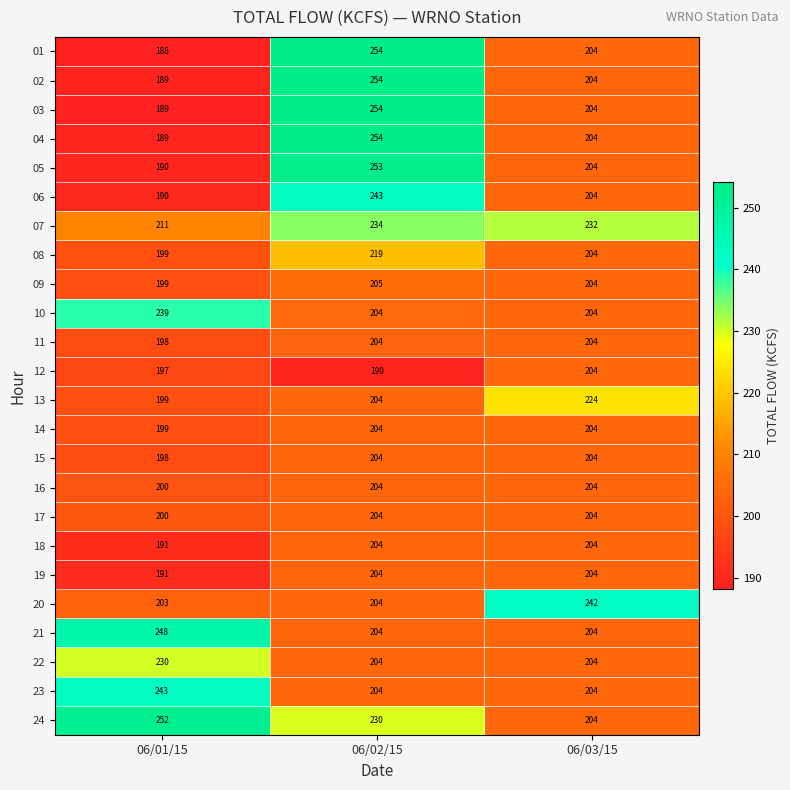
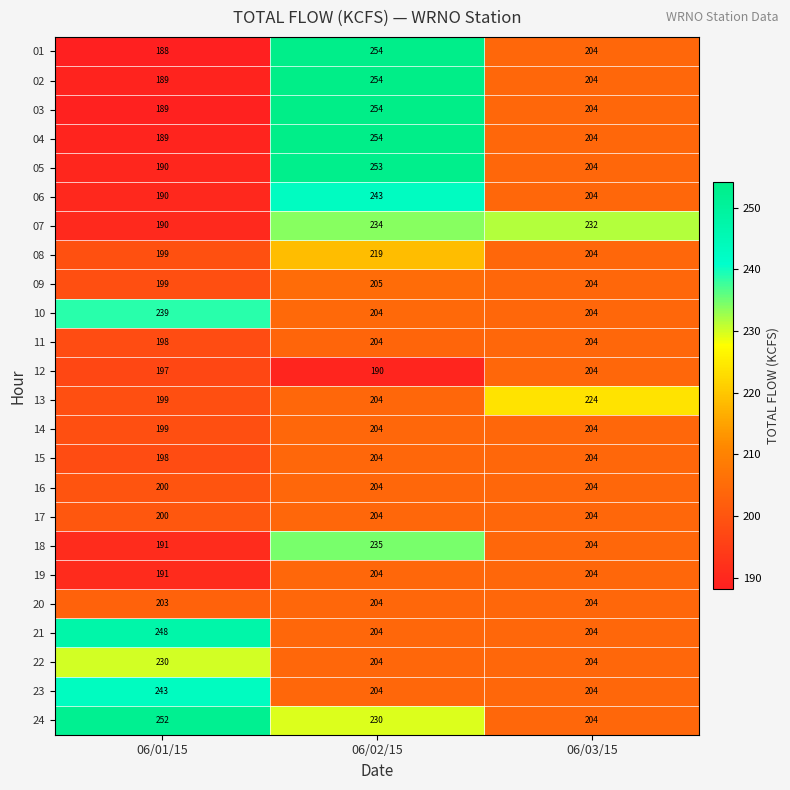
  {
    "01": {
      "06/01/15": 188,
      "06/02/15": 254,
      "06/03/15": 204
    },
    "02": {
      "06/01/15": 189,
      "06/02/15": 254,
      "06/03/15": 204
    },
    "03": {
      "06/01/15": 189,
      "06/02/15": 254,
      "06/03/15": 204
    },
    "04": {
      "06/01/15": 189,
      "06/02/15": 254,
      "06/03/15": 204
    },
    "05": {
      "06/01/15": 190,
      "06/02/15": 253,
      "06/03/15": 204
    },
    "06": {
      "06/01/15": 190,
      "06/02/15": 243,
      "06/03/15": 204
    },
    "07": {
-     "06/01/15": 211,
+     "06/01/15": 190,
      "06/02/15": 234,
      "06/03/15": 232
    },
    "08": {
      "06/01/15": 199,
      "06/02/15": 219,
      "06/03/15": 204
    },
    "09": {
      "06/01/15": 199,
      "06/02/15": 205,
      "06/03/15": 204
    },
    "10": {
      "06/01/15": 239,
      "06/02/15": 204,
      "06/03/15": 204
    },
    "11": {
      "06/01/15": 198,
      "06/02/15": 204,
      "06/03/15": 204
    },
    "12": {
      "06/01/15": 197,
      "06/02/15": 190,
      "06/03/15": 204
    },
    "13": {
      "06/01/15": 199,
      "06/02/15": 204,
      "06/03/15": 224
    },
    "14": {
      "06/01/15": 199,
      "06/02/15": 204,
      "06/03/15": 204
    },
    "15": {
      "06/01/15": 198,
      "06/02/15": 204,
      "06/03/15": 204
    },
    "16": {
      "06/01/15": 200,
      "06/02/15": 204,
      "06/03/15": 204
    },
    "17": {
      "06/01/15": 200,
      "06/02/15": 204,
      "06/03/15": 204
    },
    "18": {
      "06/01/15": 191,
-     "06/02/15": 204,
+     "06/02/15": 235,
      "06/03/15": 204
    },
    "19": {
      "06/01/15": 191,
      "06/02/15": 204,
      "06/03/15": 204
    },
    "20": {
      "06/01/15": 203,
      "06/02/15": 204,
-     "06/03/15": 242
+     "06/03/15": 204
    },
    "21": {
      "06/01/15": 248,
      "06/02/15": 204,
      "06/03/15": 204
    },
    "22": {
      "06/01/15": 230,
      "06/02/15": 204,
      "06/03/15": 204
    },
    "23": {
      "06/01/15": 243,
      "06/02/15": 204,
      "06/03/15": 204
    },
    "24": {
      "06/01/15": 252,
      "06/02/15": 230,
      "06/03/15": 204
    }
  }
